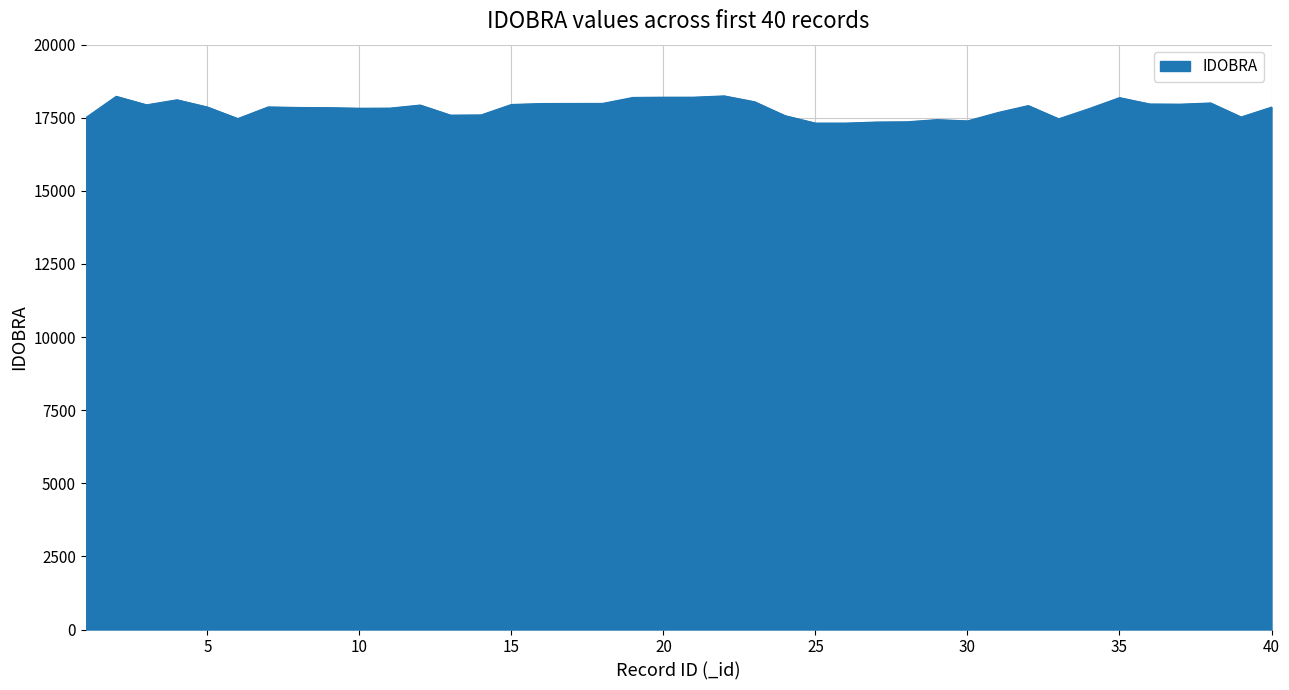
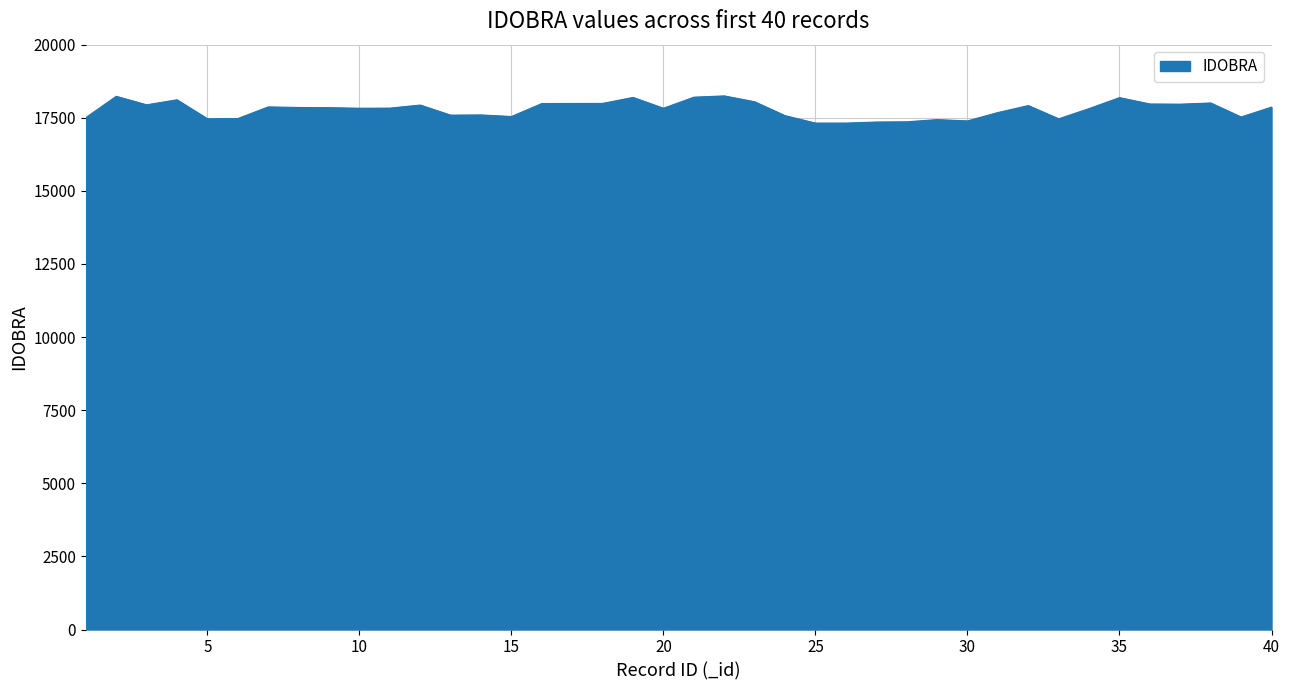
  {
-   "5": 17900,
+   "5": 17500,
    "10": 17800,
-   "15": 18000,
-   "20": 18200,
+   "15": 17500,
+   "20": 17800,
    "25": 17300,
    "30": 17400,
    "35": 18200,
    "40": 17900
  }
